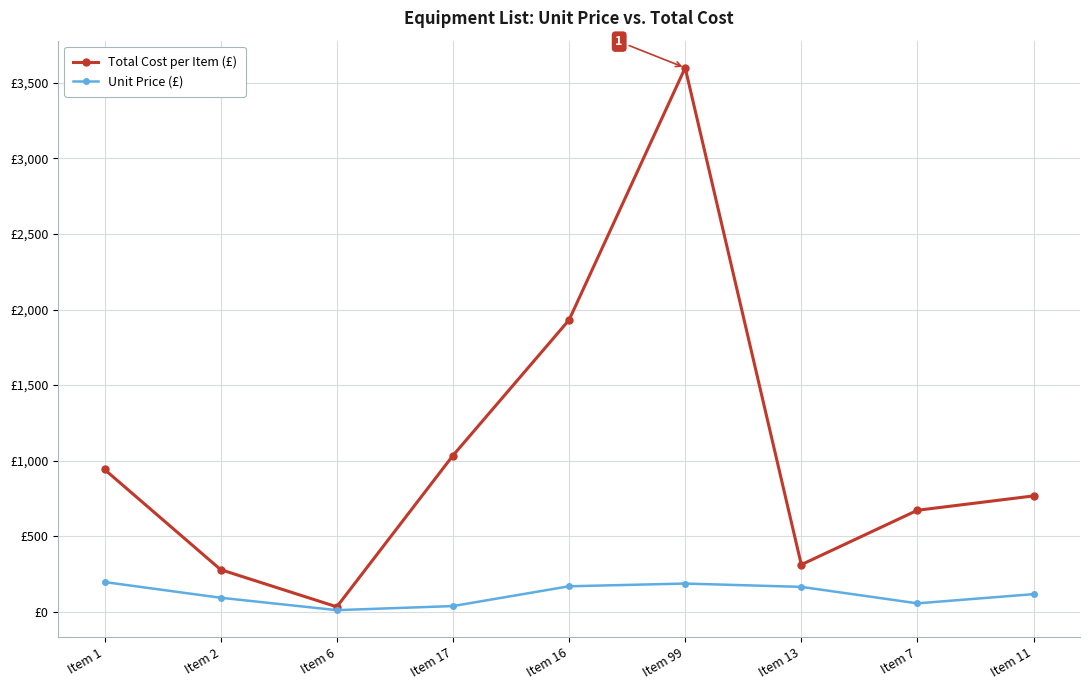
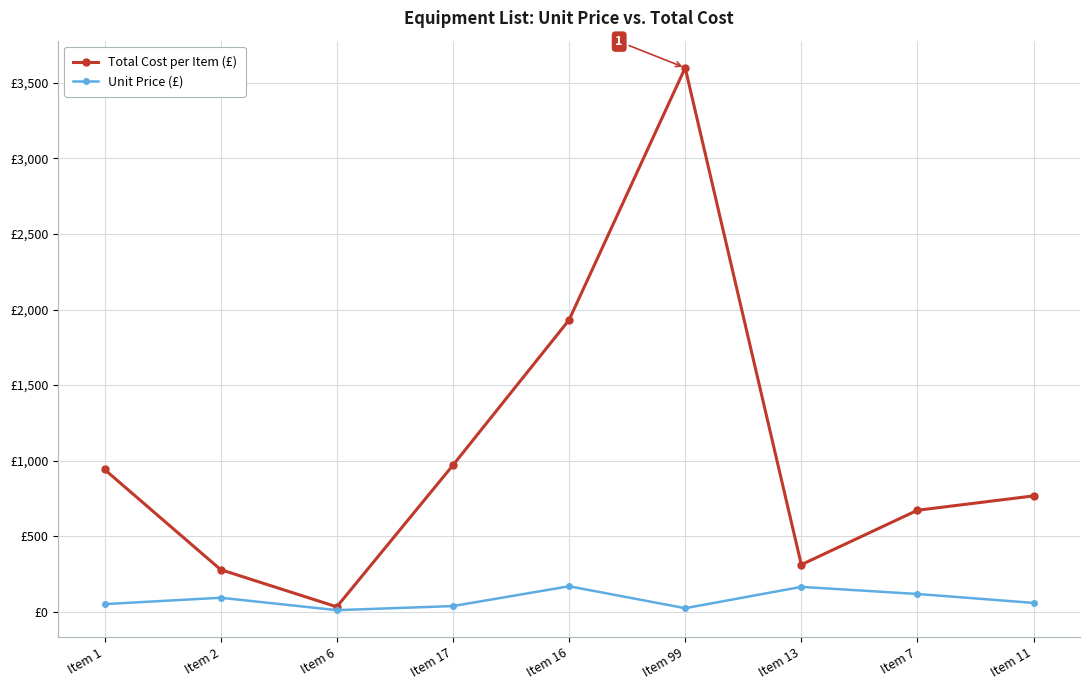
  {
    "Total Cost per Item (£)": {
      "Item 1": "£940",
      "Item 2": "£280",
      "Item 6": "£30",
-     "Item 17": "£1,030",
+     "Item 17": "£970",
      "Item 16": "£1,930",
      "Item 99": "£3,600",
      "Item 13": "£310",
      "Item 7": "£670",
      "Item 11": "£770"
    },
    "Unit Price (£)": {
-     "Item 1": "£200",
+     "Item 1": "£50",
      "Item 2": "£90",
      "Item 6": "£10",
      "Item 17": "£40",
      "Item 16": "£170",
-     "Item 99": "£190",
+     "Item 99": "£20",
      "Item 13": "£170",
-     "Item 7": "£60",
-     "Item 11": "£120"
+     "Item 7": "£120",
+     "Item 11": "£60"
    }
  }
